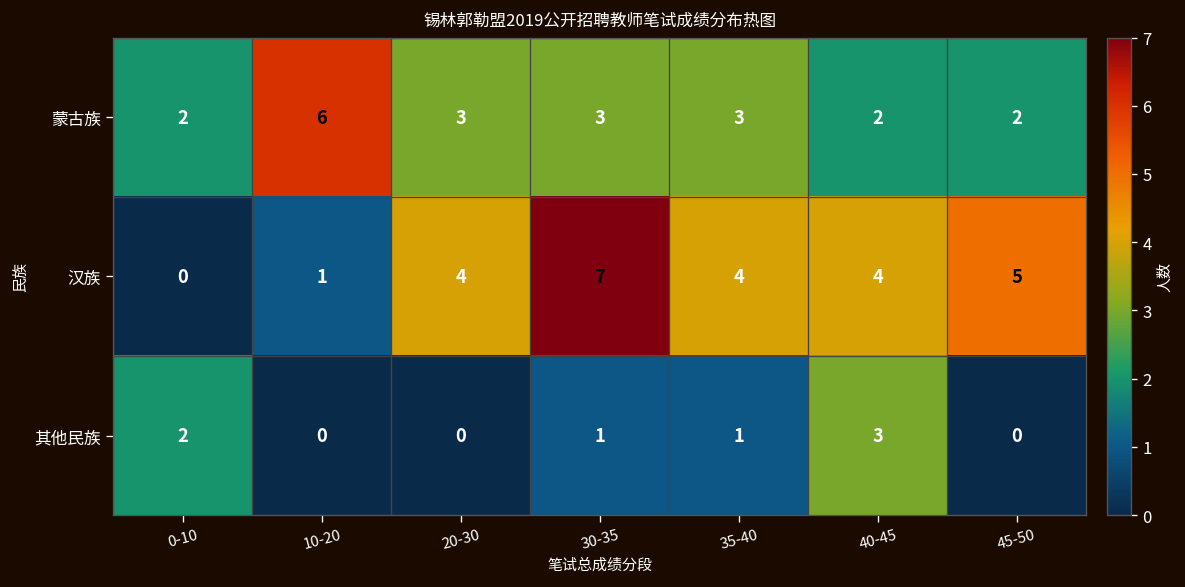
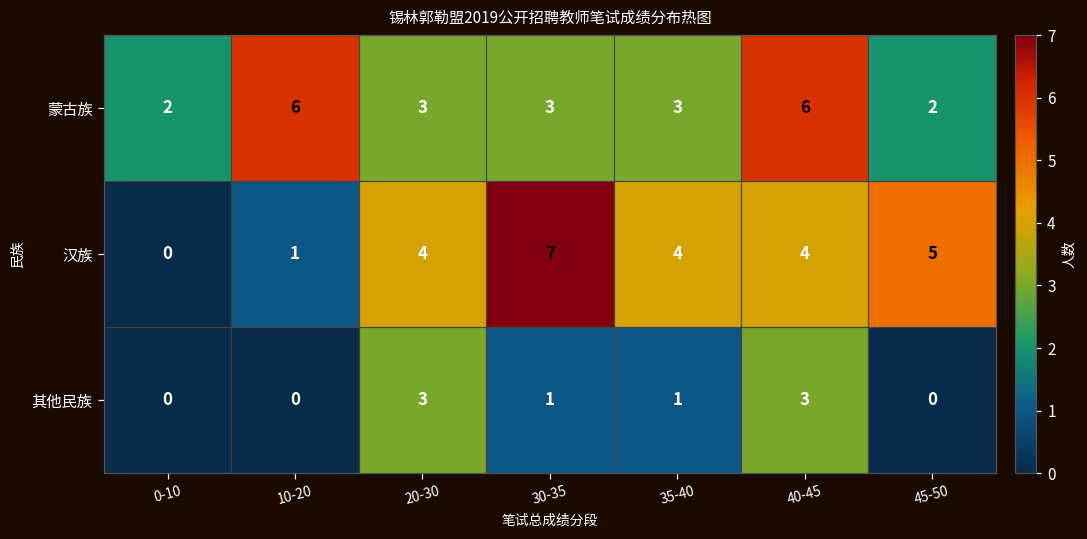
  {
    "蒙古族": {
      "0-10": 2,
      "10-20": 6,
      "20-30": 3,
      "30-35": 3,
      "35-40": 3,
-     "40-45": 2,
+     "40-45": 6,
      "45-50": 2
    },
    "汉族": {
      "0-10": 0,
      "10-20": 1,
      "20-30": 4,
      "30-35": 7,
      "35-40": 4,
      "40-45": 4,
      "45-50": 5
    },
    "其他民族": {
-     "0-10": 2,
+     "0-10": 0,
      "10-20": 0,
-     "20-30": 0,
+     "20-30": 3,
      "30-35": 1,
      "35-40": 1,
      "40-45": 3,
      "45-50": 0
    }
  }
